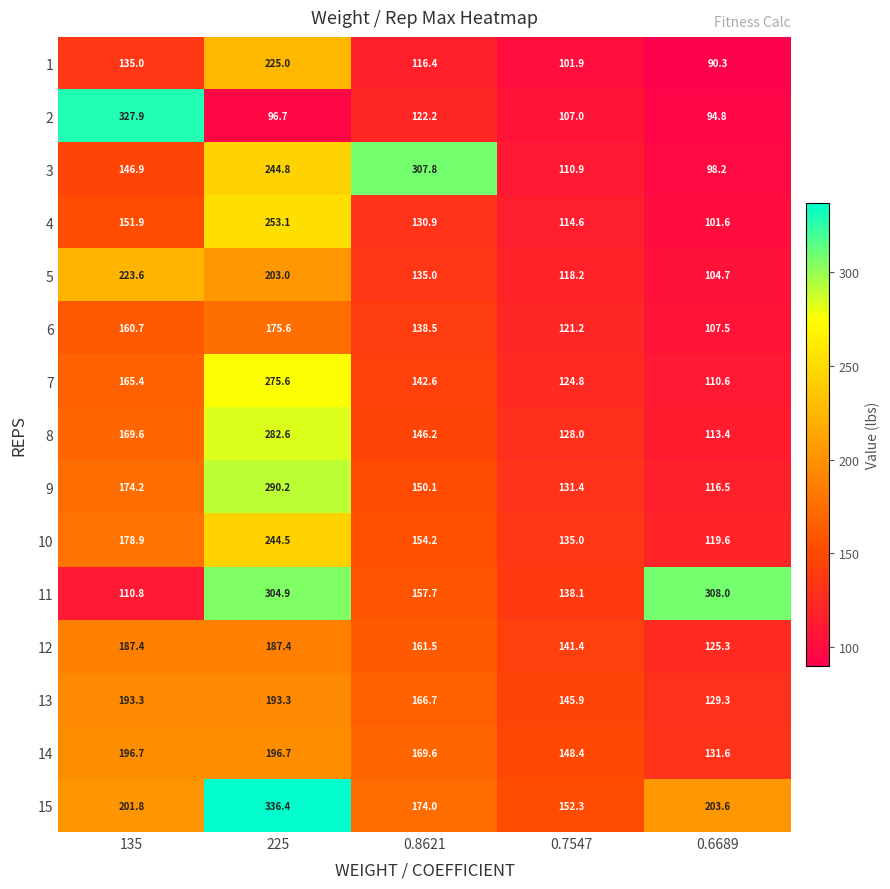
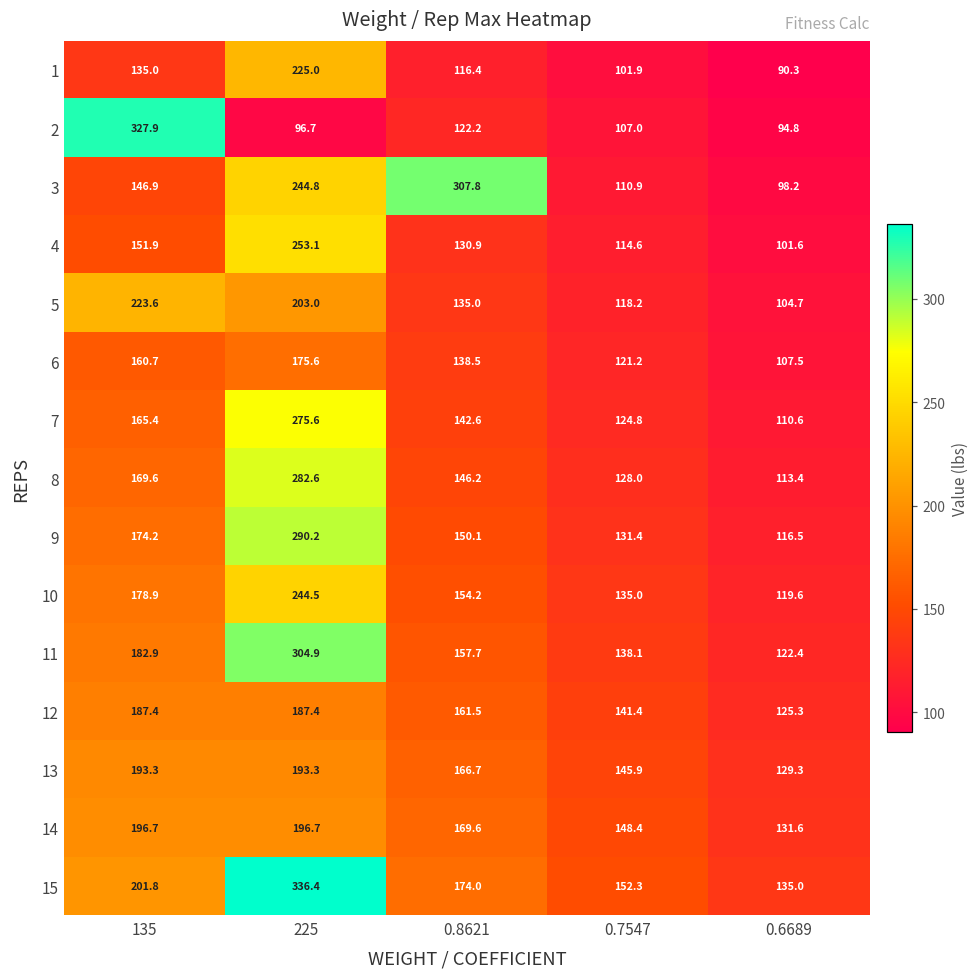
  {
    "1": {
      "135": 135.0,
      "225": 225.0,
      "0.8621": 116.4,
      "0.7547": 101.9,
      "0.6689": 90.3
    },
    "2": {
      "135": 327.9,
      "225": 96.7,
      "0.8621": 122.2,
      "0.7547": 107.0,
      "0.6689": 94.8
    },
    "3": {
      "135": 146.9,
      "225": 244.8,
      "0.8621": 307.8,
      "0.7547": 110.9,
      "0.6689": 98.2
    },
    "4": {
      "135": 151.9,
      "225": 253.1,
      "0.8621": 130.9,
      "0.7547": 114.6,
      "0.6689": 101.6
    },
    "5": {
      "135": 223.6,
      "225": 203.0,
      "0.8621": 135.0,
      "0.7547": 118.2,
      "0.6689": 104.7
    },
    "6": {
      "135": 160.7,
      "225": 175.6,
      "0.8621": 138.5,
      "0.7547": 121.2,
      "0.6689": 107.5
    },
    "7": {
      "135": 165.4,
      "225": 275.6,
      "0.8621": 142.6,
      "0.7547": 124.8,
      "0.6689": 110.6
    },
    "8": {
      "135": 169.6,
      "225": 282.6,
      "0.8621": 146.2,
      "0.7547": 128.0,
      "0.6689": 113.4
    },
    "9": {
      "135": 174.2,
      "225": 290.2,
      "0.8621": 150.1,
      "0.7547": 131.4,
      "0.6689": 116.5
    },
    "10": {
      "135": 178.9,
      "225": 244.5,
      "0.8621": 154.2,
      "0.7547": 135.0,
      "0.6689": 119.6
    },
    "11": {
-     "135": 110.8,
+     "135": 182.9,
      "225": 304.9,
      "0.8621": 157.7,
      "0.7547": 138.1,
-     "0.6689": 308.0
+     "0.6689": 122.4
    },
    "12": {
      "135": 187.4,
      "225": 187.4,
      "0.8621": 161.5,
      "0.7547": 141.4,
      "0.6689": 125.3
    },
    "13": {
      "135": 193.3,
      "225": 193.3,
      "0.8621": 166.7,
      "0.7547": 145.9,
      "0.6689": 129.3
    },
    "14": {
      "135": 196.7,
      "225": 196.7,
      "0.8621": 169.6,
      "0.7547": 148.4,
      "0.6689": 131.6
    },
    "15": {
      "135": 201.8,
      "225": 336.4,
      "0.8621": 174.0,
      "0.7547": 152.3,
-     "0.6689": 203.6
+     "0.6689": 135.0
    }
  }
